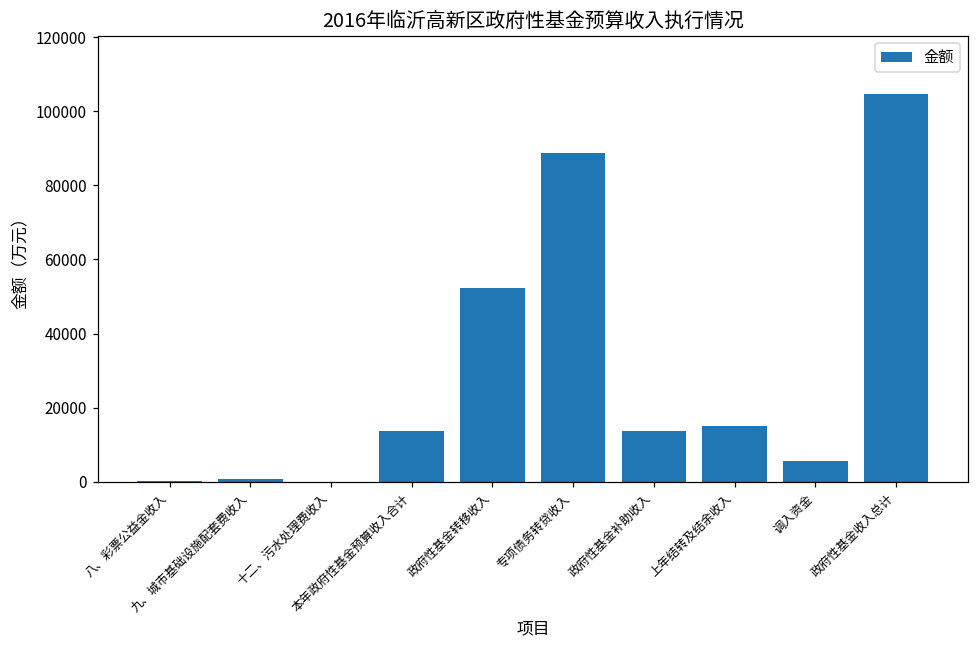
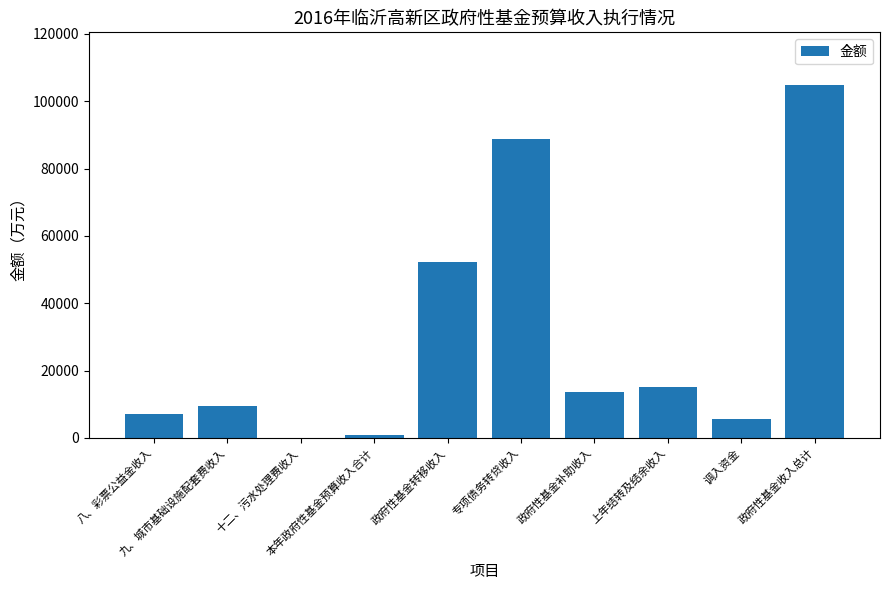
  {
-   "八、彩票公益金收入": 0,
-   "九、城市基础设施配套费收入": 1000,
-   "本年政府性基金预算收入合计": 14000,
+   "八、彩票公益金收入": 7000,
+   "九、城市基础设施配套费收入": 10000,
+   "本年政府性基金预算收入合计": 1000,
    "政府性基金转移收入": 52000,
    "专项债务转贷收入": 89000,
    "政府性基金补助收入": 14000,
    "上年结转及结余收入": 15000,
    "调入资金": 5000,
    "政府性基金收入总计": 105000
  }
